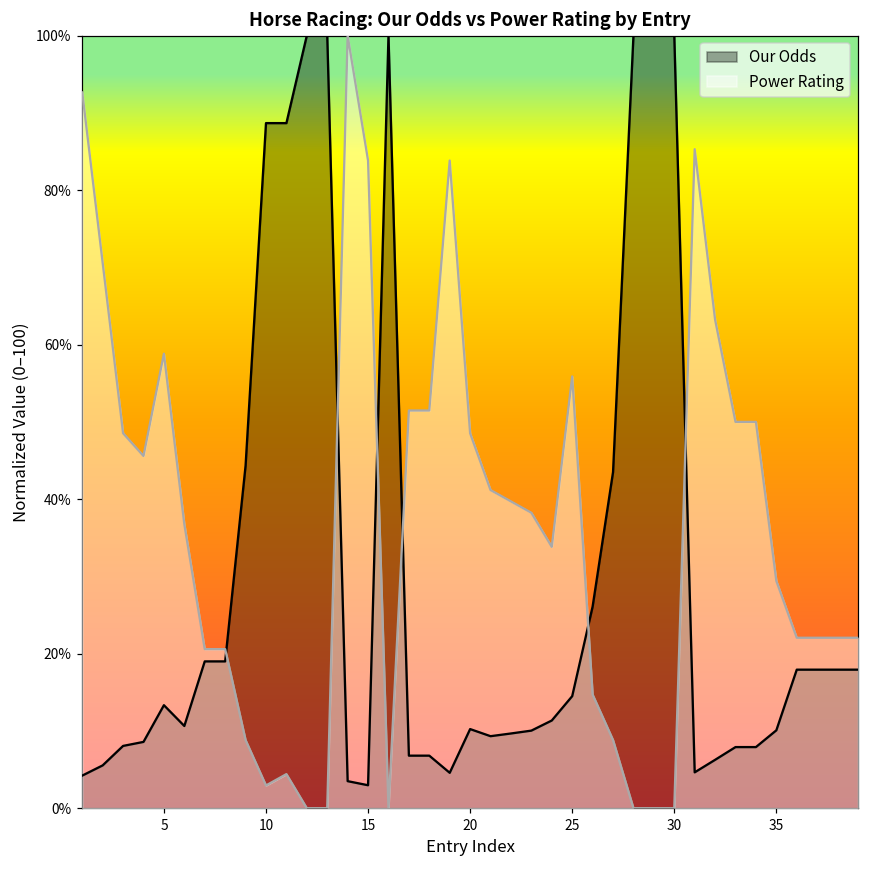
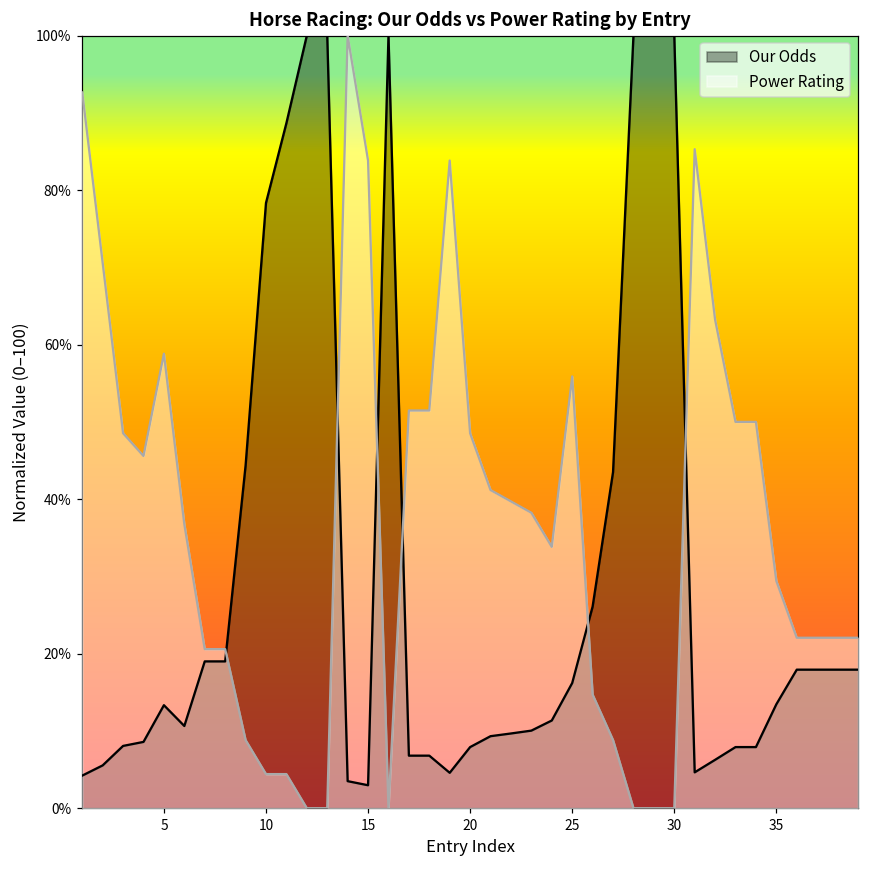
  {
    "Our Odds": {
      "5": "13%",
-     "10": "89%",
+     "10": "78%",
      "15": "3%",
-     "20": "10%",
-     "25": "14%",
+     "20": "8%",
+     "25": "16%",
      "30": "100%",
-     "35": "10%"
+     "35": "13%"
    },
    "Power Rating": {
      "5": "59%",
-     "10": "3%",
+     "10": "4%",
      "15": "84%",
      "20": "49%",
      "25": "56%",
      "30": "0%",
      "35": "29%"
    }
  }
